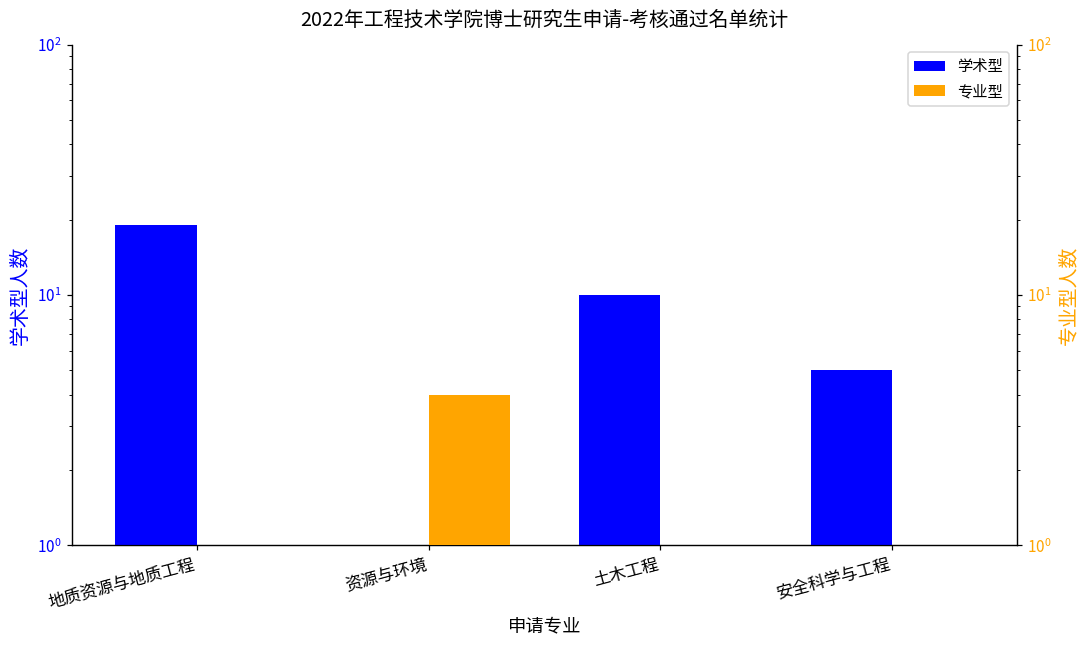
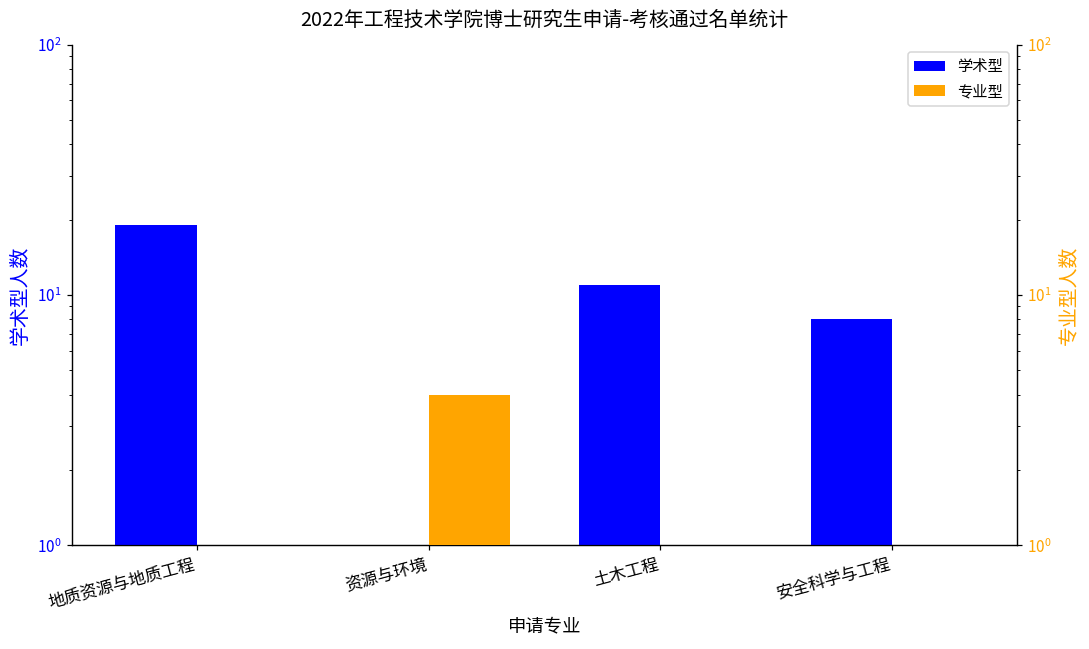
  {
    "学术型": {
      "地质资源与地质工程": 19,
-     "土木工程": 10,
-     "安全科学与工程": 5
+     "土木工程": 11,
+     "安全科学与工程": 8
    },
    "专业型": {
      "资源与环境": 4.0
    }
  }
